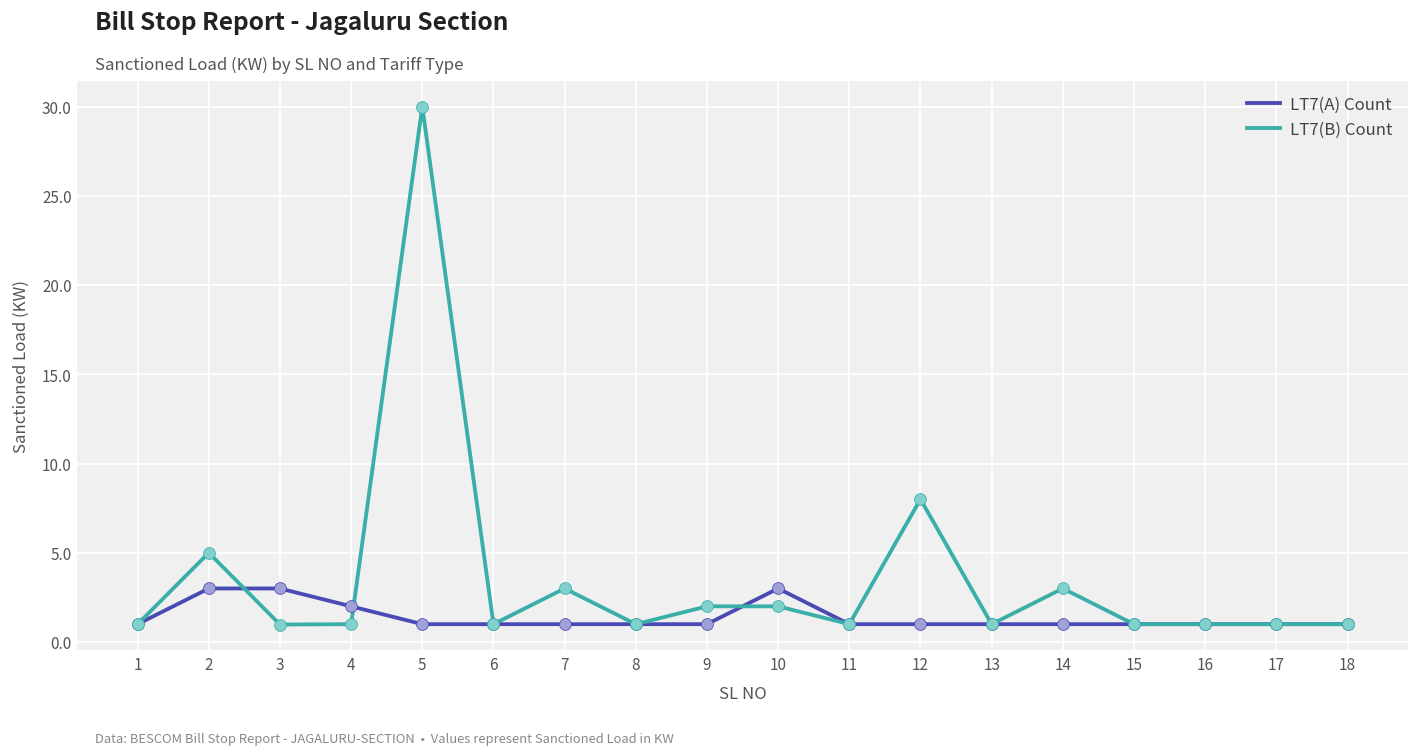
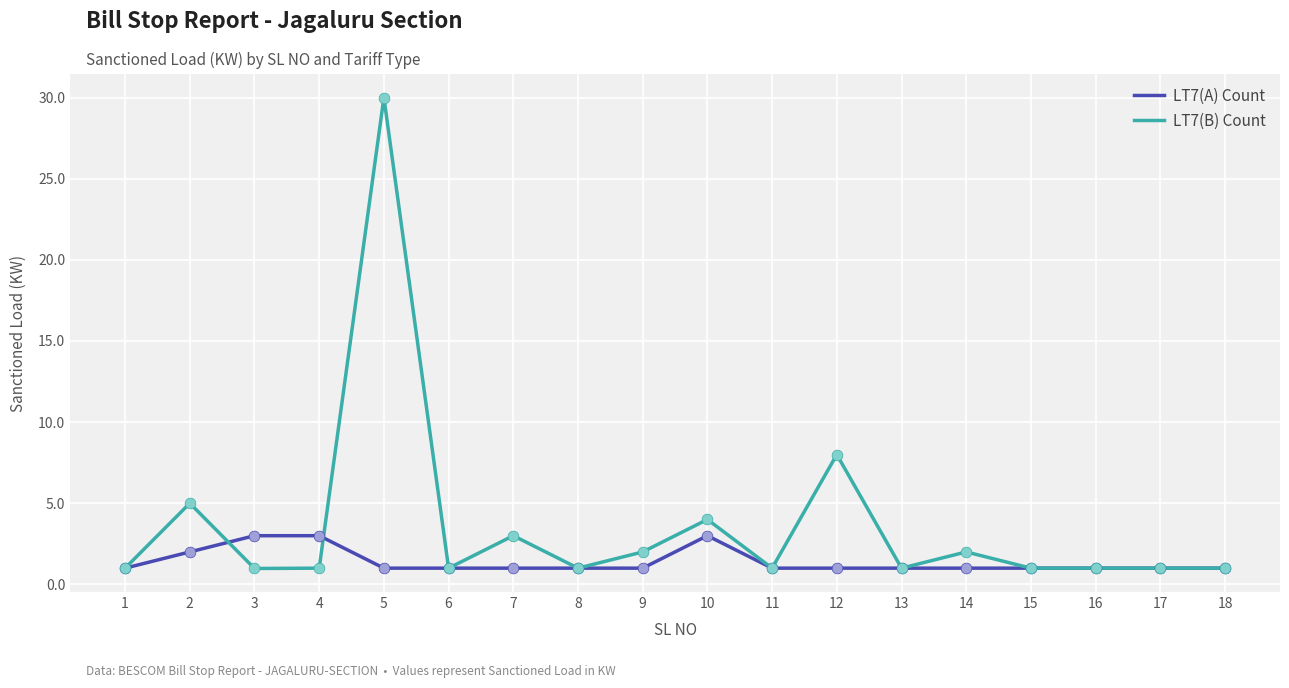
  {
    "LT7(A) Count": {
-     "2": 3,
+     "2": 2,
      "3": 3,
-     "4": 2,
+     "4": 3,
      "5": 1,
      "7": 1,
      "9": 1,
      "10": 3,
      "12": 1,
      "14": 1
    },
    "LT7(B) Count": {
      "2": 5,
      "3": 1,
      "4": 1,
      "5": 30,
      "7": 3,
      "9": 2,
-     "10": 2,
+     "10": 4,
      "12": 8,
-     "14": 3
+     "14": 2
    }
  }
